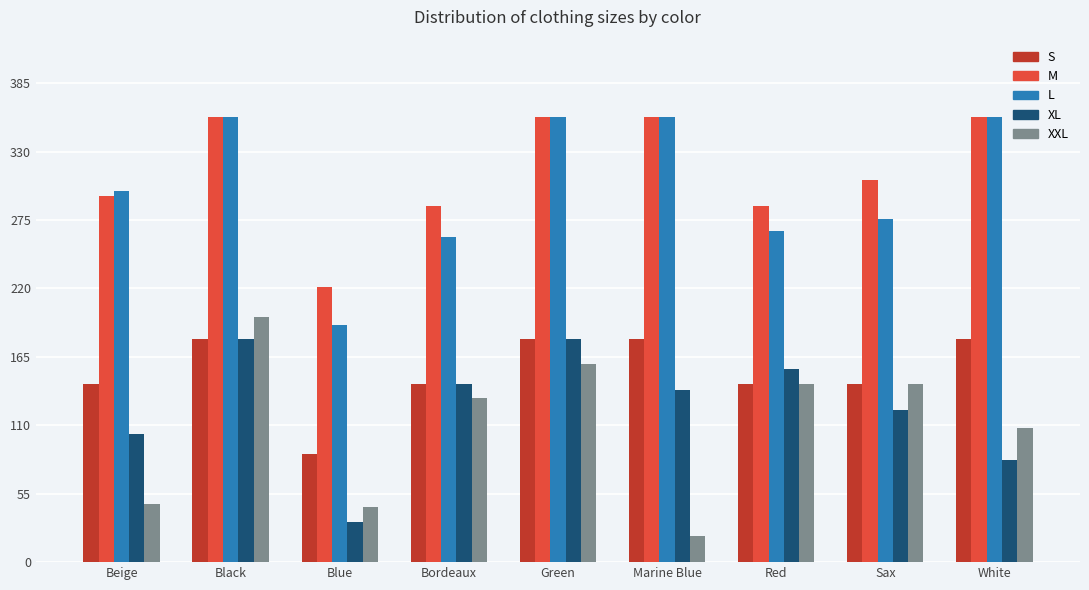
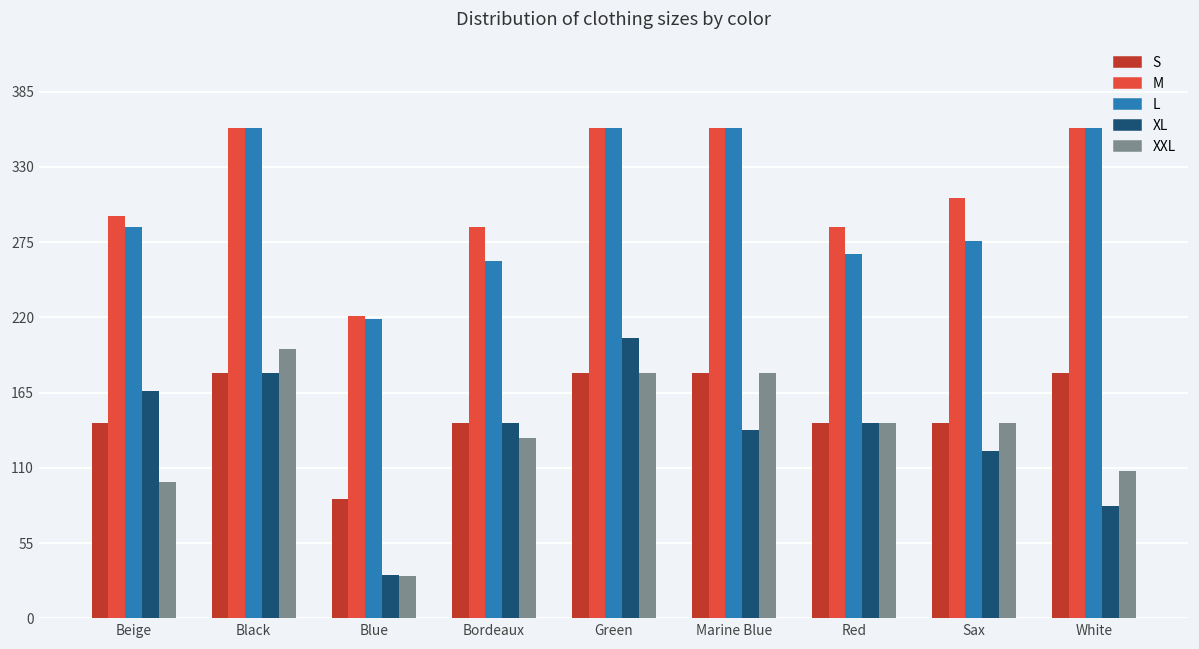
  {
    "L": {
-     "Beige": 298,
+     "Beige": 286,
      "Black": 358,
-     "Blue": 191,
+     "Blue": 219,
      "Bordeaux": 261,
      "Green": 358,
      "Marine Blue": 358,
      "Red": 266,
      "Sax": 276,
      "White": 358
    },
    "XL": {
-     "Beige": 103,
+     "Beige": 166,
      "Black": 179,
      "Blue": 32,
      "Bordeaux": 143,
-     "Green": 179,
+     "Green": 205,
      "Marine Blue": 138,
-     "Red": 155,
+     "Red": 143,
      "Sax": 122,
      "White": 82
    },
    "XXL": {
-     "Beige": 47,
+     "Beige": 100,
      "Black": 197,
-     "Blue": 44,
+     "Blue": 31,
      "Bordeaux": 132,
-     "Green": 159,
-     "Marine Blue": 21,
+     "Green": 179,
+     "Marine Blue": 179,
      "Red": 143,
      "Sax": 143,
      "White": 108
    }
  }
